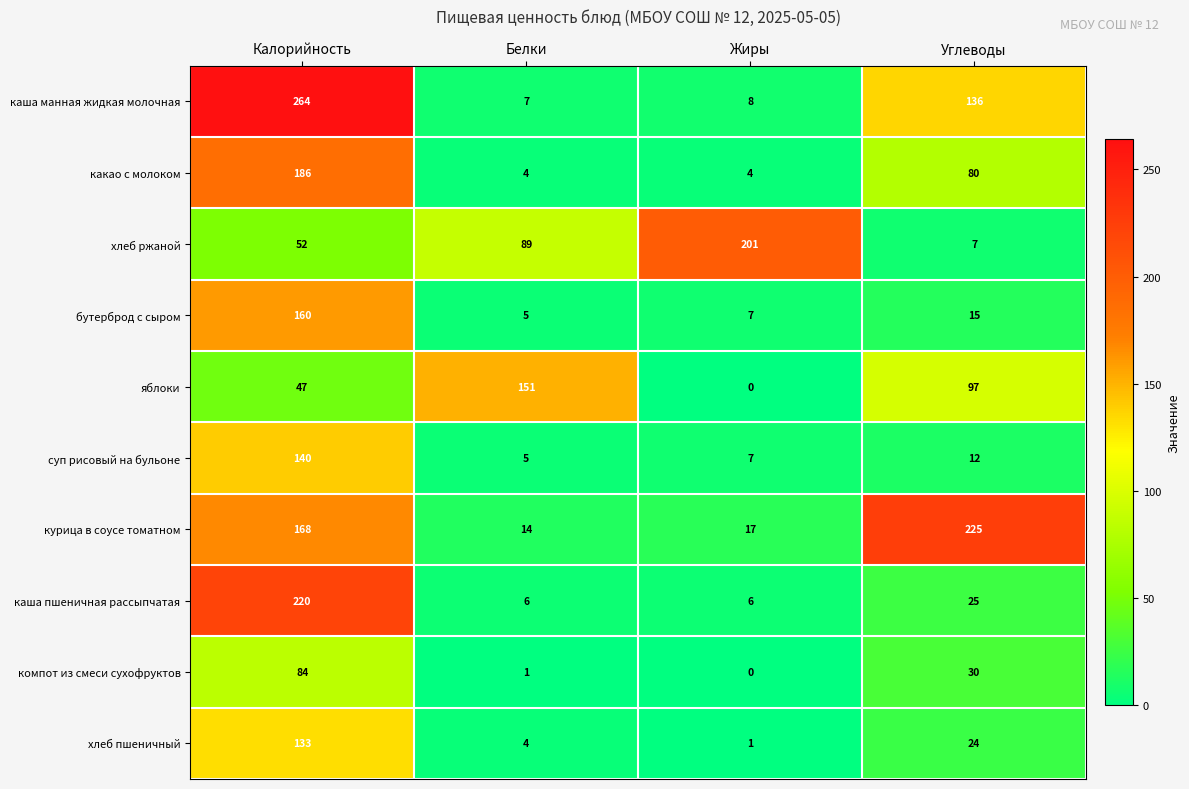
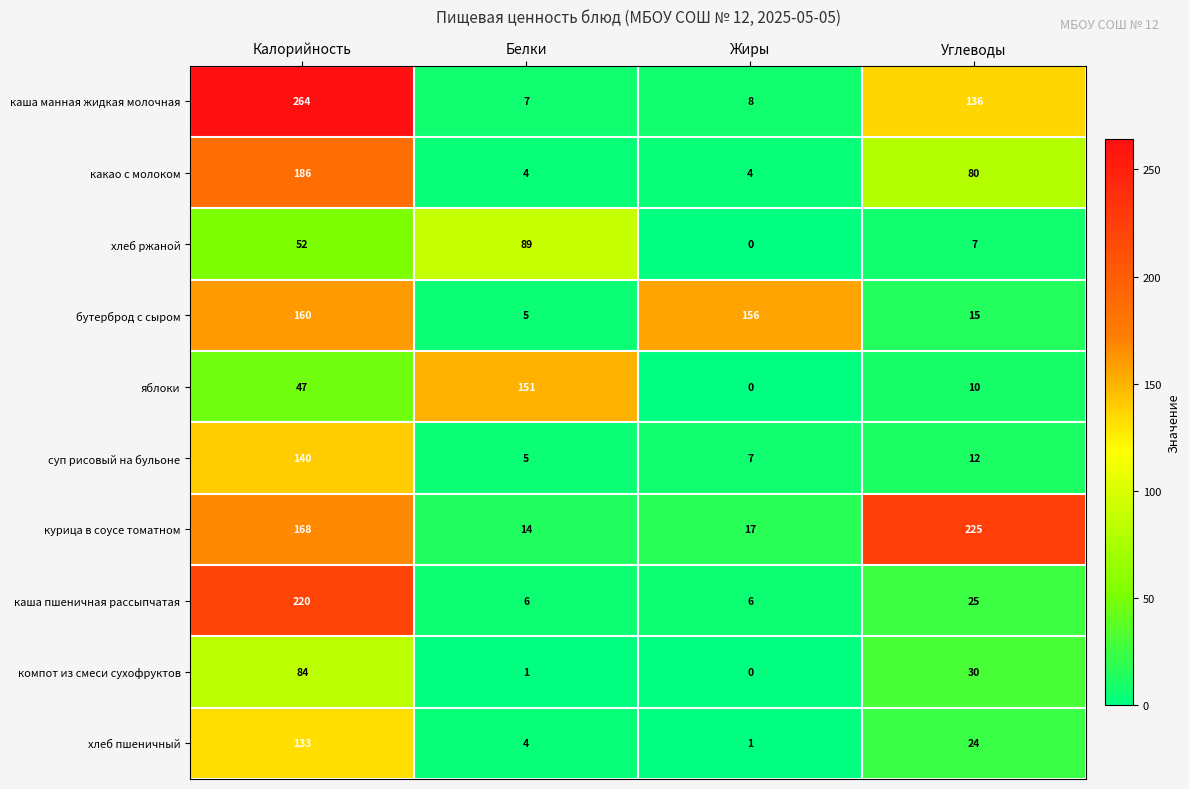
  {
    "каша манная жидкая молочная": {
      "Калорийность": 264,
      "Белки": 7,
      "Жиры": 8,
      "Углеводы": 136
    },
    "какао с молоком": {
      "Калорийность": 186,
      "Белки": 4,
      "Жиры": 4,
      "Углеводы": 80
    },
    "хлеб ржаной": {
      "Калорийность": 52,
      "Белки": 89,
-     "Жиры": 201,
+     "Жиры": 0,
      "Углеводы": 7
    },
    "бутерброд с сыром": {
      "Калорийность": 160,
      "Белки": 5,
-     "Жиры": 7,
+     "Жиры": 156,
      "Углеводы": 15
    },
    "яблоки": {
      "Калорийность": 47,
      "Белки": 151,
      "Жиры": 0,
-     "Углеводы": 97
+     "Углеводы": 10
    },
    "суп рисовый на бульоне": {
      "Калорийность": 140,
      "Белки": 5,
      "Жиры": 7,
      "Углеводы": 12
    },
    "курица в соусе томатном": {
      "Калорийность": 168,
      "Белки": 14,
      "Жиры": 17,
      "Углеводы": 225
    },
    "каша пшеничная рассыпчатая": {
      "Калорийность": 220,
      "Белки": 6,
      "Жиры": 6,
      "Углеводы": 25
    },
    "компот из смеси сухофруктов": {
      "Калорийность": 84,
      "Белки": 1,
      "Жиры": 0,
      "Углеводы": 30
    },
    "хлеб пшеничный": {
      "Калорийность": 133,
      "Белки": 4,
      "Жиры": 1,
      "Углеводы": 24
    }
  }
